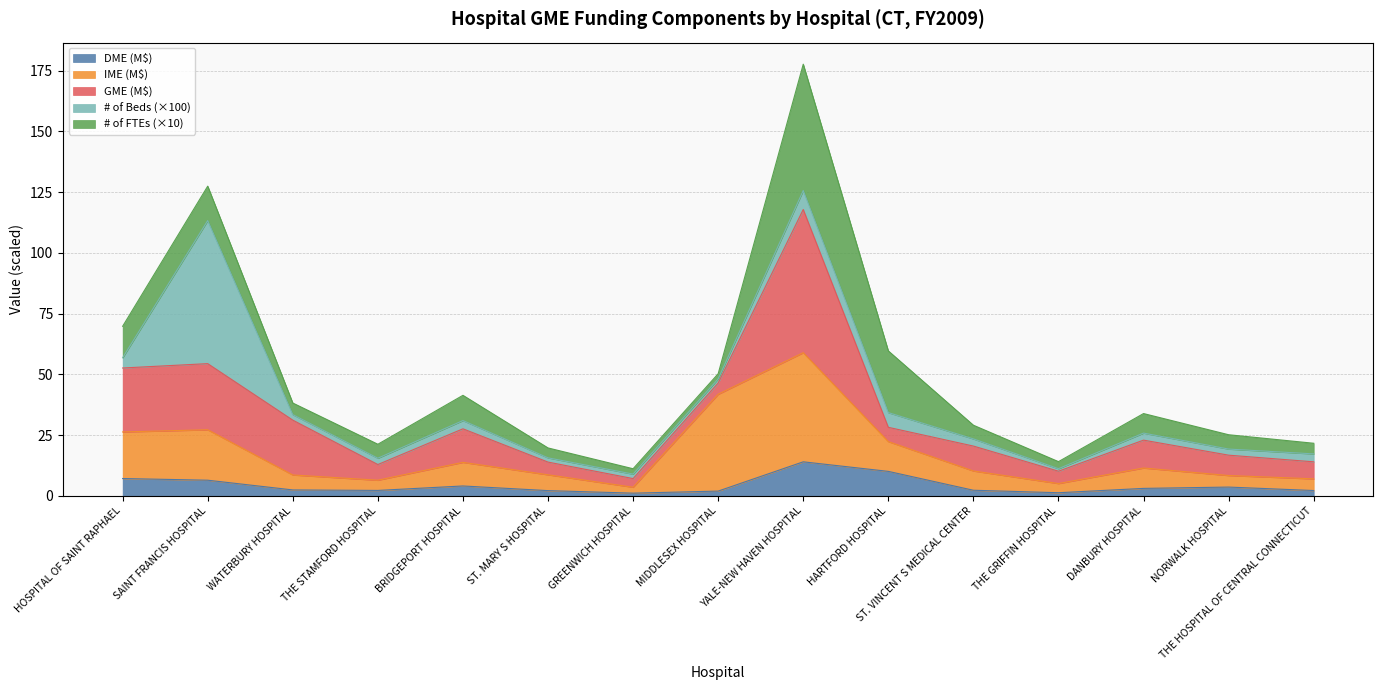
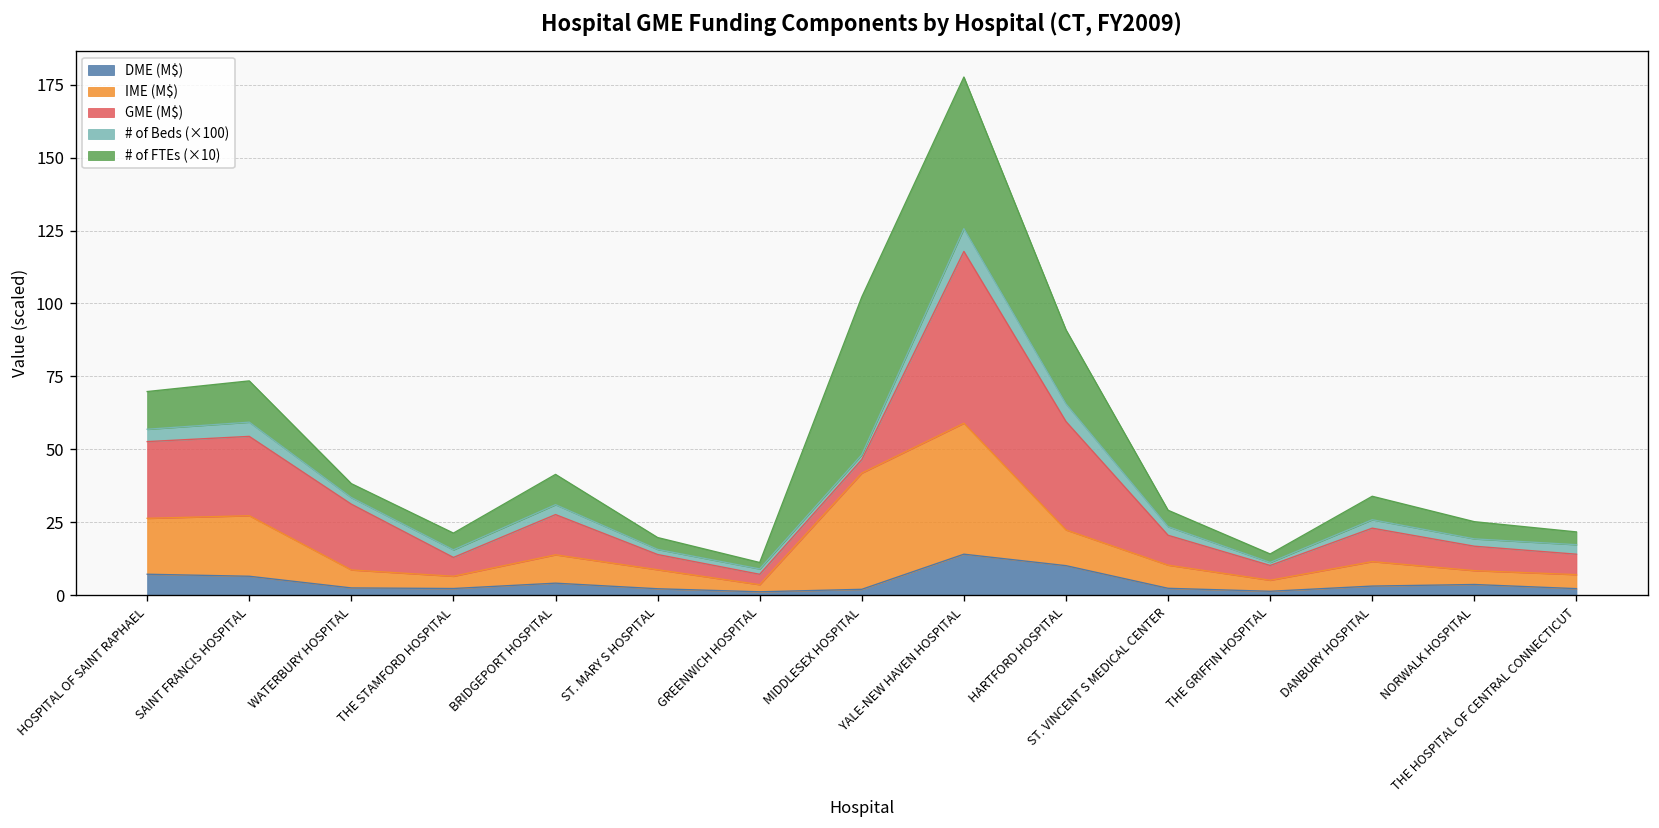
  {
    "DME (M$)": {
      "HOSPITAL OF SAINT RAPHAEL": 7,
      "SAINT FRANCIS HOSPITAL": 6,
      "WATERBURY HOSPITAL": 2,
      "THE STAMFORD HOSPITAL": 2,
      "BRIDGEPORT HOSPITAL": 4,
      "ST. MARY S HOSPITAL": 2,
      "GREENWICH HOSPITAL": 1,
      "MIDDLESEX HOSPITAL": 2,
      "YALE-NEW HAVEN HOSPITAL": 14,
      "HARTFORD HOSPITAL": 10,
      "ST. VINCENT S MEDICAL CENTER": 2,
      "THE GRIFFIN HOSPITAL": 1,
      "DANBURY HOSPITAL": 3,
      "NORWALK HOSPITAL": 4,
      "THE HOSPITAL OF CENTRAL CONNECTICUT": 2
    },
    "IME (M$)": {
      "HOSPITAL OF SAINT RAPHAEL": 19,
      "SAINT FRANCIS HOSPITAL": 21,
      "WATERBURY HOSPITAL": 6,
      "THE STAMFORD HOSPITAL": 4,
      "BRIDGEPORT HOSPITAL": 10,
      "ST. MARY S HOSPITAL": 7,
      "GREENWICH HOSPITAL": 2,
      "MIDDLESEX HOSPITAL": 40,
      "YALE-NEW HAVEN HOSPITAL": 45,
      "HARTFORD HOSPITAL": 12,
      "ST. VINCENT S MEDICAL CENTER": 8,
      "THE GRIFFIN HOSPITAL": 4,
      "DANBURY HOSPITAL": 8,
      "NORWALK HOSPITAL": 5,
      "THE HOSPITAL OF CENTRAL CONNECTICUT": 5
    },
    "GME (M$)": {
      "HOSPITAL OF SAINT RAPHAEL": 26,
      "SAINT FRANCIS HOSPITAL": 27,
      "WATERBURY HOSPITAL": 23,
      "THE STAMFORD HOSPITAL": 6,
      "BRIDGEPORT HOSPITAL": 14,
      "ST. MARY S HOSPITAL": 5,
      "GREENWICH HOSPITAL": 4,
      "MIDDLESEX HOSPITAL": 5,
      "YALE-NEW HAVEN HOSPITAL": 59,
-     "HARTFORD HOSPITAL": 6,
+     "HARTFORD HOSPITAL": 37,
      "ST. VINCENT S MEDICAL CENTER": 10,
      "DANBURY HOSPITAL": 11,
      "NORWALK HOSPITAL": 8,
      "THE HOSPITAL OF CENTRAL CONNECTICUT": 7
    },
    "# of Beds (×100)": {
      "HOSPITAL OF SAINT RAPHAEL": 4,
-     "SAINT FRANCIS HOSPITAL": 59,
+     "SAINT FRANCIS HOSPITAL": 5,
      "WATERBURY HOSPITAL": 2,
      "THE STAMFORD HOSPITAL": 3,
      "BRIDGEPORT HOSPITAL": 3,
      "ST. MARY S HOSPITAL": 2,
      "GREENWICH HOSPITAL": 2,
      "MIDDLESEX HOSPITAL": 2,
      "YALE-NEW HAVEN HOSPITAL": 8,
      "HARTFORD HOSPITAL": 6,
      "ST. VINCENT S MEDICAL CENTER": 3,
      "DANBURY HOSPITAL": 3,
      "NORWALK HOSPITAL": 3,
      "THE HOSPITAL OF CENTRAL CONNECTICUT": 3
    },
    "# of FTEs (×10)": {
      "HOSPITAL OF SAINT RAPHAEL": 13,
      "SAINT FRANCIS HOSPITAL": 14,
      "WATERBURY HOSPITAL": 5,
      "THE STAMFORD HOSPITAL": 6,
      "BRIDGEPORT HOSPITAL": 10,
      "ST. MARY S HOSPITAL": 4,
      "GREENWICH HOSPITAL": 2,
-     "MIDDLESEX HOSPITAL": 2,
+     "MIDDLESEX HOSPITAL": 54,
      "YALE-NEW HAVEN HOSPITAL": 52,
      "HARTFORD HOSPITAL": 25,
      "ST. VINCENT S MEDICAL CENTER": 6,
      "THE GRIFFIN HOSPITAL": 3,
      "DANBURY HOSPITAL": 8,
      "NORWALK HOSPITAL": 6,
      "THE HOSPITAL OF CENTRAL CONNECTICUT": 4
    }
  }
